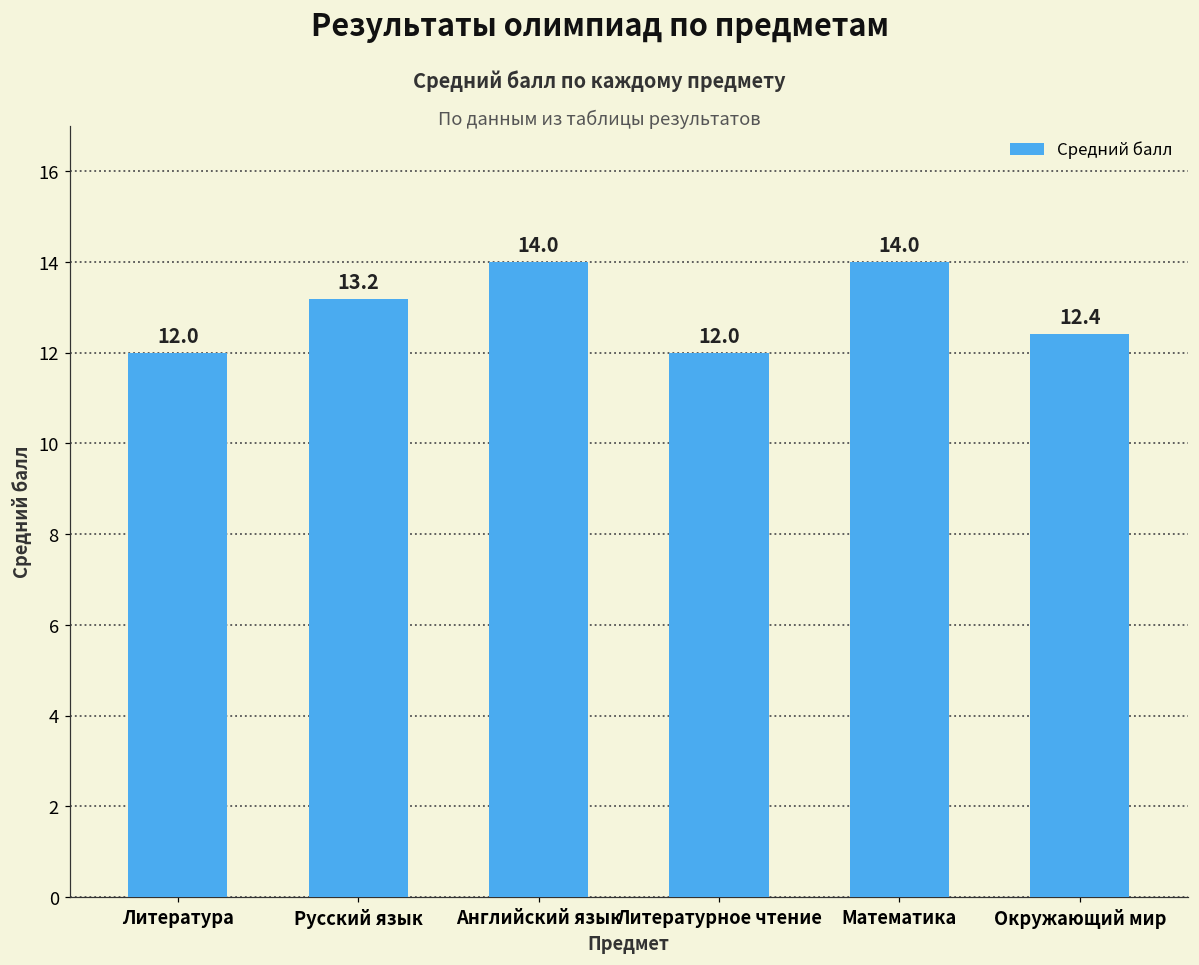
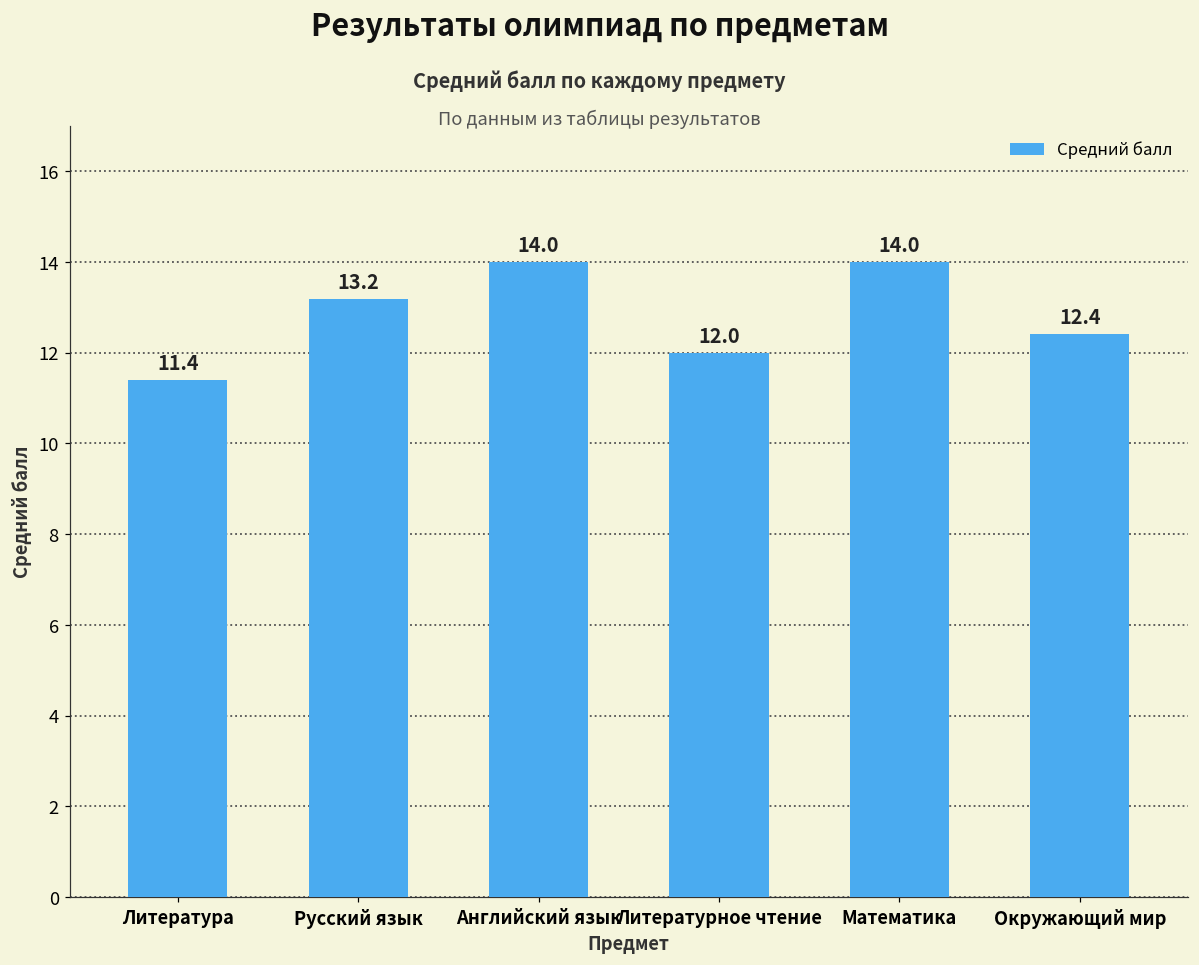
  {
-   "Литература": 12.0,
+   "Литература": 11.4,
    "Русский язык": 13.2,
    "Английский язык": 14.0,
    "Литературное чтение": 12.0,
    "Математика": 14.0,
    "Окружающий мир": 12.4
  }
